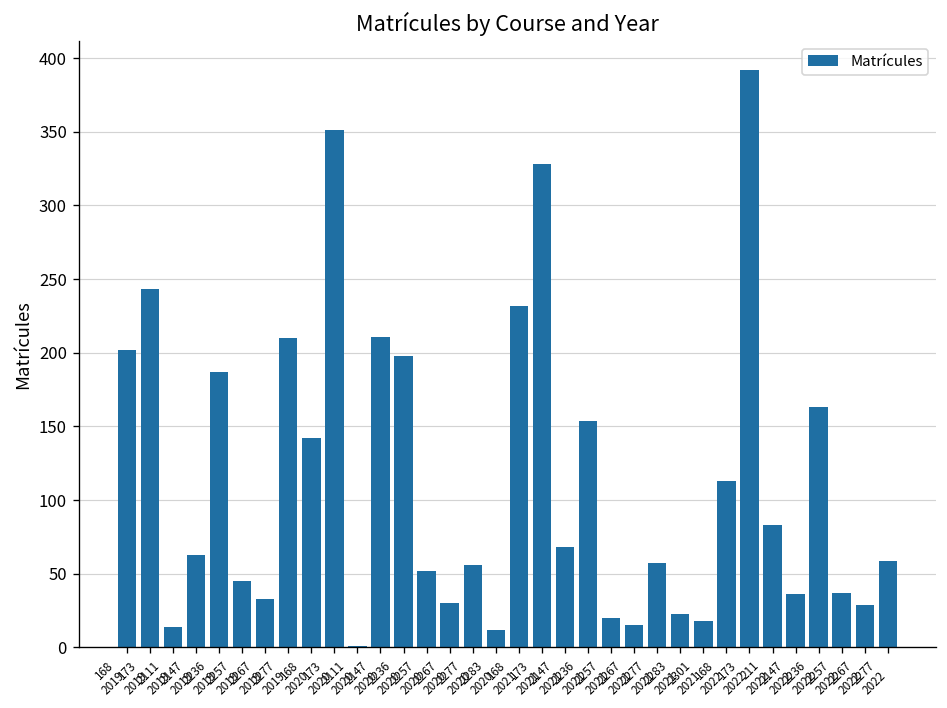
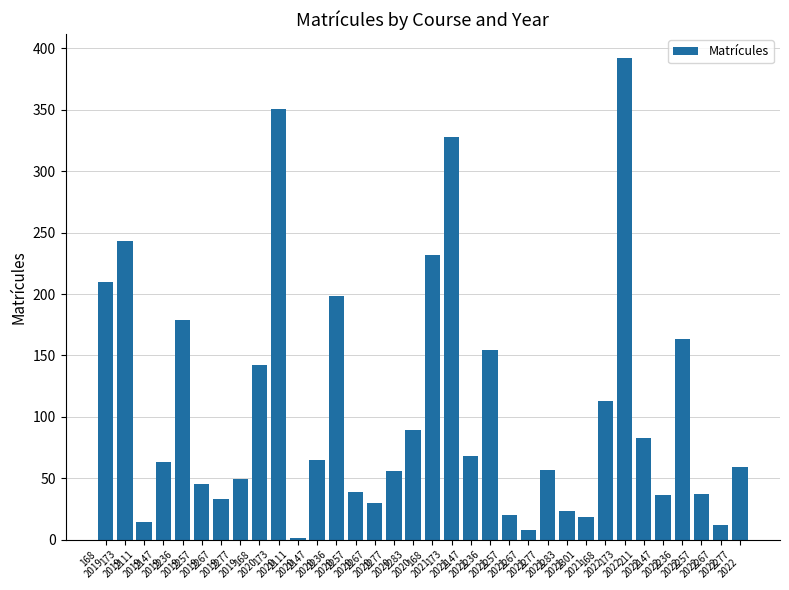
  {
-   "168 2019": 202,
+   "168 2019": 210,
    "173 2019": 243,
    "2111 2019": 14,
    "2147 2019": 63,
-   "2236 2019": 187,
+   "2236 2019": 179,
    "2257 2019": 45,
    "2267 2019": 33,
-   "2277 2019": 210,
+   "2277 2019": 49,
    "168 2020": 142,
    "173 2020": 351,
-   "2147 2020": 211,
+   "2147 2020": 65,
    "2236 2020": 198,
-   "2257 2020": 52,
+   "2257 2020": 39,
    "2267 2020": 30,
    "2277 2020": 56,
-   "2283 2020": 12,
+   "2283 2020": 89,
    "168 2021": 232,
    "173 2021": 328,
    "2147 2021": 68,
    "2236 2021": 154,
    "2257 2021": 20,
-   "2267 2021": 15,
+   "2267 2021": 8,
    "2277 2021": 57,
    "2283 2021": 23,
    "2301 2021": 18,
    "168 2022": 113,
    "173 2022": 392,
    "211 2022": 83,
    "2147 2022": 36,
    "2236 2022": 163,
    "2257 2022": 37,
-   "2267 2022": 29,
+   "2267 2022": 12,
    "2277 2022": 59
  }
